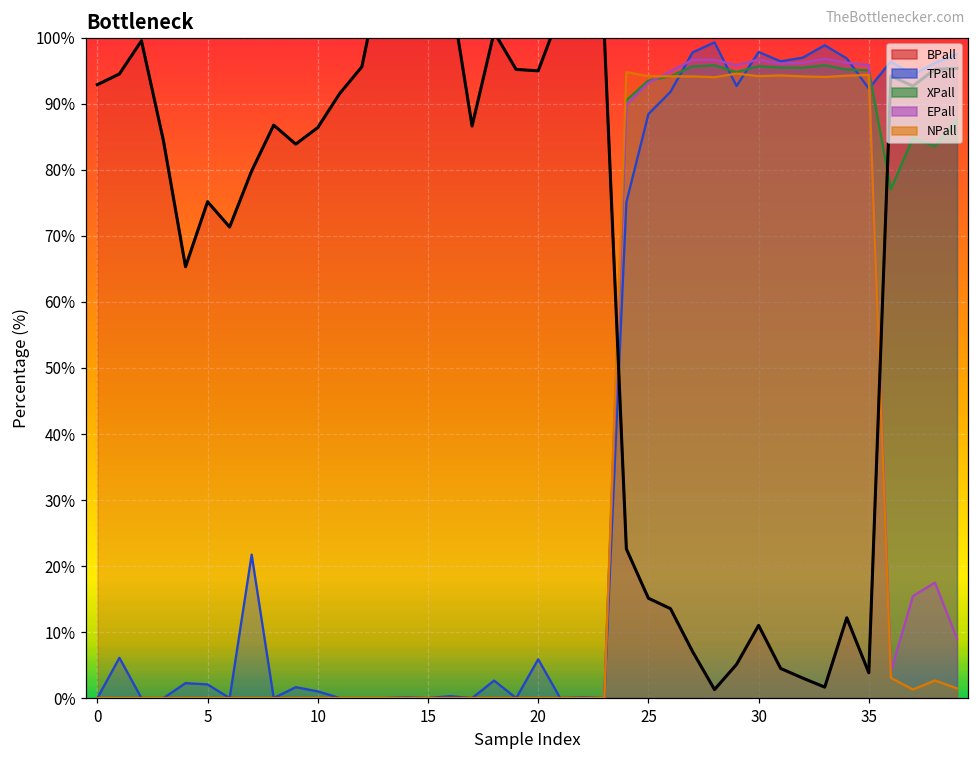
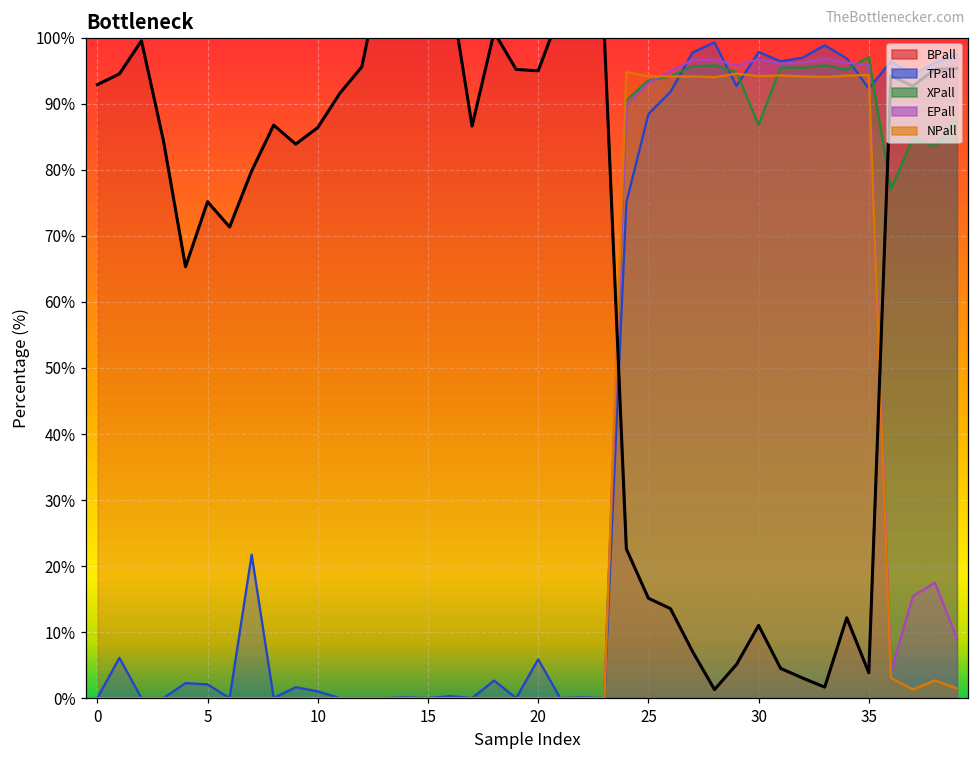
  {
    "XPall": {
-     "30": "96%",
-     "35": "95%"
+     "30": "87%",
+     "35": "97%"
    }
  }
